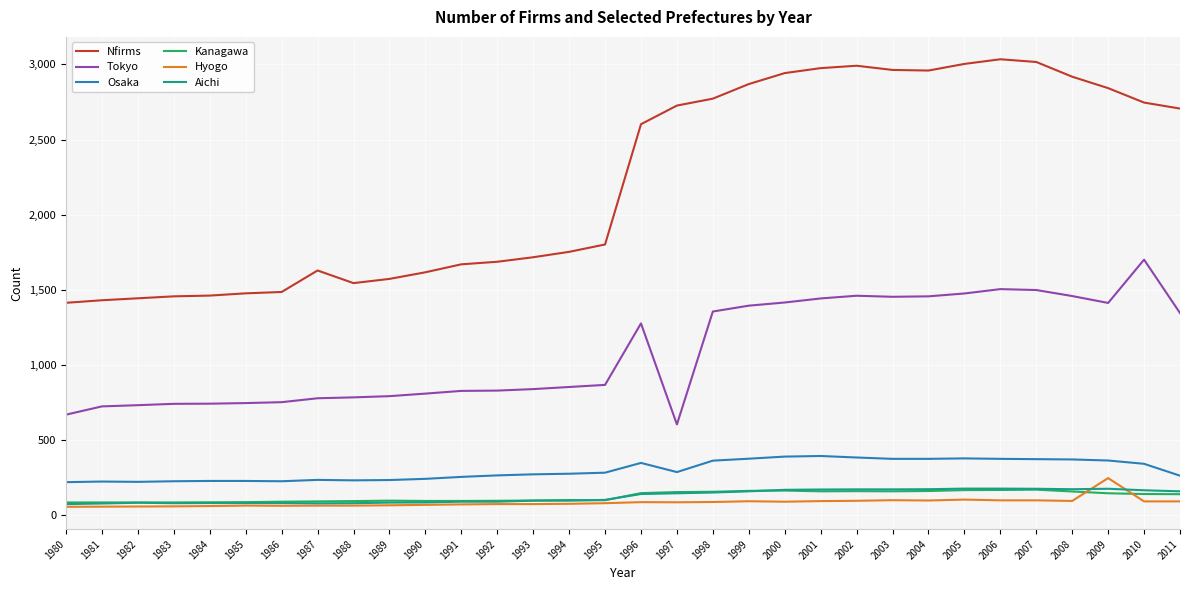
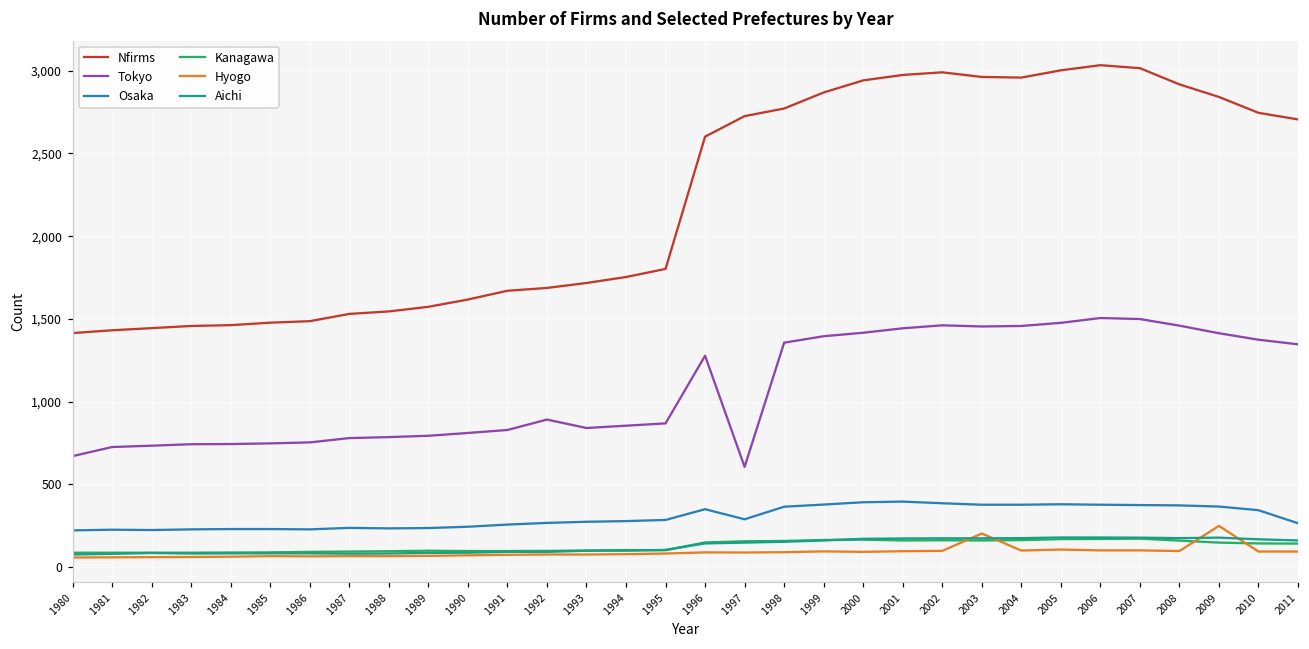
  {
    "Nfirms": {
      "1980": "1,410",
      "1981": "1,430",
      "1982": "1,440",
      "1983": "1,460",
      "1984": "1,460",
      "1985": "1,480",
      "1986": "1,490",
-     "1987": "1,630",
+     "1987": "1,530",
      "1988": "1,550",
      "1989": "1,570",
      "1990": "1,620",
      "1991": "1,670",
      "1992": "1,690",
      "1993": "1,720",
      "1994": "1,750",
      "1995": "1,800",
      "1996": "2,600",
      "1997": "2,730",
      "1998": "2,770",
      "1999": "2,870",
      "2000": "2,940",
      "2001": "2,980",
      "2002": "2,990",
      "2003": "2,960",
      "2004": "2,960",
      "2005": "3,000",
      "2006": "3,030",
      "2007": "3,020",
      "2008": "2,920",
      "2009": "2,840",
      "2010": "2,750",
      "2011": "2,710"
    },
    "Tokyo": {
      "1980": "670",
      "1981": "730",
      "1982": "730",
      "1983": "740",
      "1984": "740",
      "1985": "750",
      "1986": "750",
      "1987": "780",
      "1988": "790",
      "1989": "790",
      "1990": "810",
      "1991": "830",
-     "1992": "830",
+     "1992": "890",
      "1993": "840",
      "1994": "850",
      "1995": "870",
      "1996": "1,280",
      "1997": "610",
      "1998": "1,360",
      "1999": "1,400",
      "2000": "1,420",
      "2001": "1,440",
      "2002": "1,460",
      "2003": "1,450",
      "2004": "1,460",
      "2005": "1,480",
      "2006": "1,510",
      "2007": "1,500",
      "2008": "1,460",
      "2009": "1,410",
-     "2010": "1,700",
+     "2010": "1,370",
      "2011": "1,350"
    },
    "Osaka": {
      "1980": "220",
      "1981": "230",
      "1982": "220",
      "1983": "230",
      "1984": "230",
      "1985": "230",
      "1986": "230",
      "1987": "240",
      "1988": "230",
      "1989": "240",
      "1990": "240",
      "1991": "260",
      "1992": "270",
      "1993": "270",
      "1994": "280",
      "1995": "280",
      "1996": "350",
      "1997": "290",
      "1998": "360",
      "1999": "380",
      "2000": "390",
      "2001": "400",
      "2002": "390",
      "2003": "380",
      "2004": "380",
      "2005": "380",
      "2006": "380",
      "2007": "370",
      "2008": "370",
      "2009": "370",
      "2010": "340",
      "2011": "260"
    },
    "Hyogo": {
      "1980": "60",
      "1981": "60",
      "1982": "60",
      "1983": "60",
      "1984": "60",
      "1985": "70",
      "1986": "60",
      "1989": "70",
      "1991": "70",
      "1993": "80",
      "1994": "80",
      "1995": "80",
      "1996": "90",
      "1997": "90",
      "1998": "90",
      "1999": "90",
      "2000": "90",
      "2001": "100",
      "2002": "100",
-     "2003": "100",
+     "2003": "200",
      "2004": "100",
      "2005": "110",
      "2006": "100",
      "2007": "100",
      "2008": "100",
      "2009": "250",
      "2010": "90",
      "2011": "90"
    }
  }
